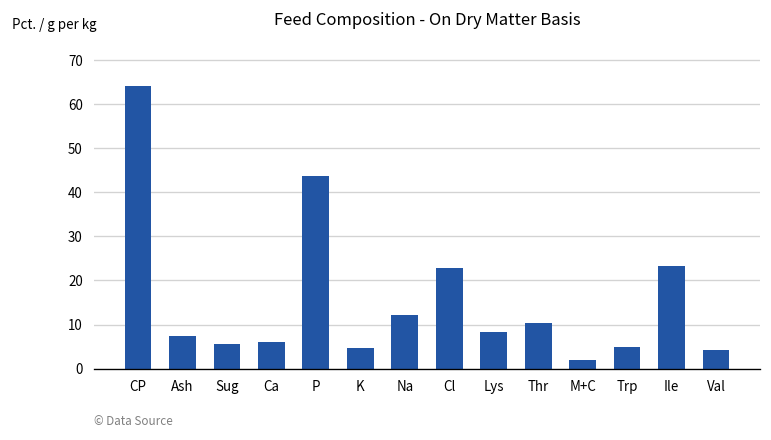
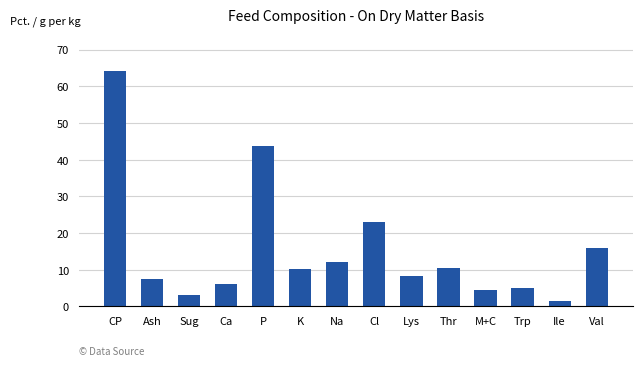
  {
    "CP": 64,
    "Ash": 7,
-   "Sug": 6,
+   "Sug": 3,
    "Ca": 6,
    "P": 44,
-   "K": 5,
+   "K": 10,
    "Na": 12,
    "Cl": 23,
    "Lys": 8,
    "Thr": 10,
-   "M+C": 2,
+   "M+C": 4,
    "Trp": 5,
-   "Ile": 23,
-   "Val": 4
+   "Ile": 2,
+   "Val": 16
  }
